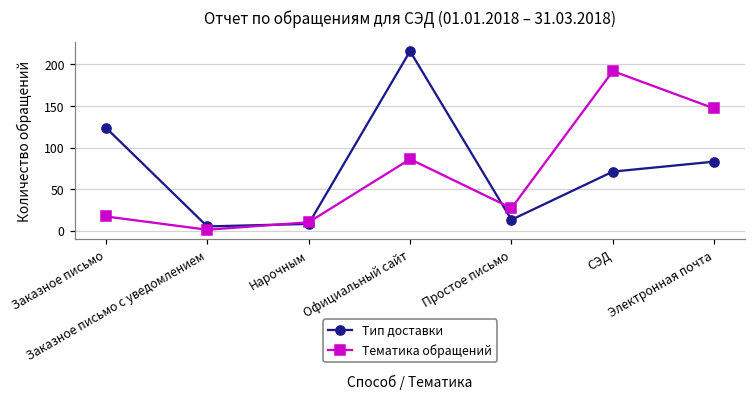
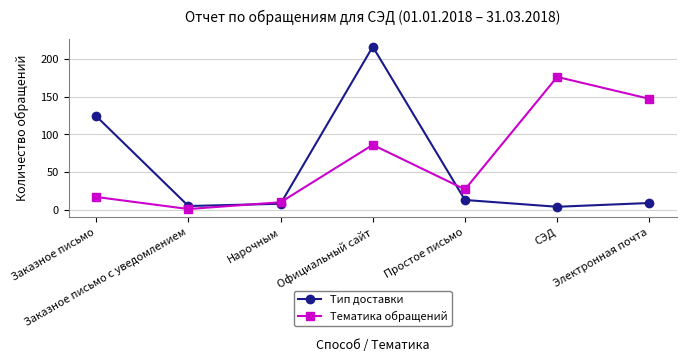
  {
    "Тип доставки": {
      "Заказное письмо": 120,
      "Заказное письмо с уведомлением": 10,
      "Официальный сайт": 220,
      "Простое письмо": 10,
-     "СЭД": 70,
-     "Электронная почта": 80
+     "СЭД": 0,
+     "Электронная почта": 10
    },
    "Тематика обращений": {
      "Заказное письмо": 20,
      "Заказное письмо с уведомлением": 0,
      "Официальный сайт": 90,
      "Простое письмо": 30,
-     "СЭД": 190,
+     "СЭД": 180,
      "Электронная почта": 150
    }
  }
